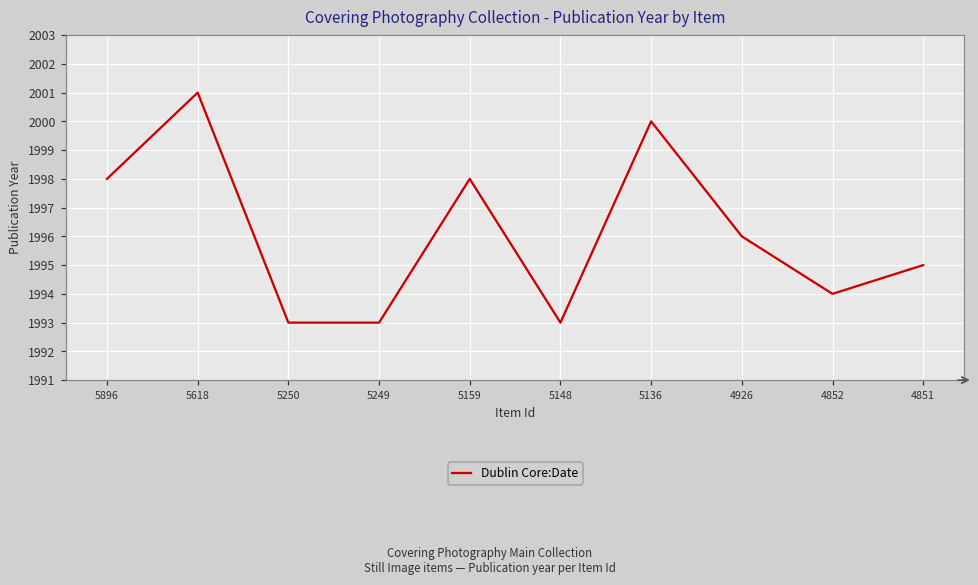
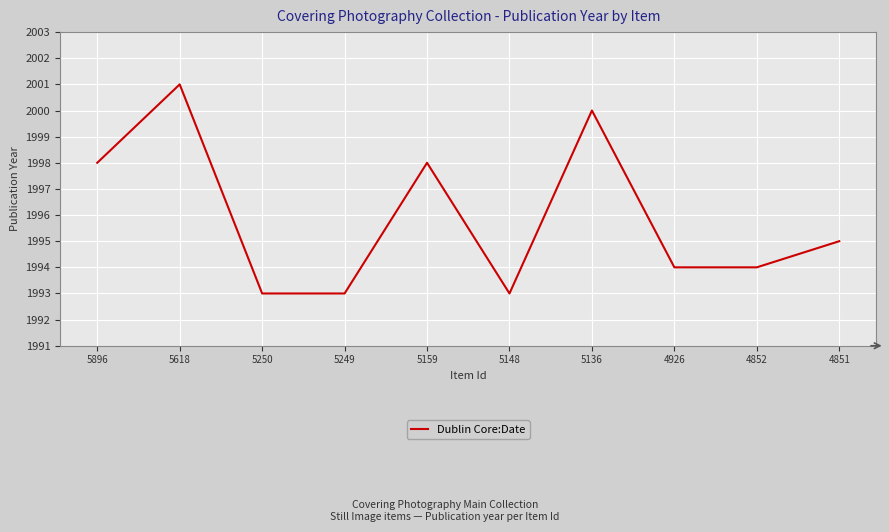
  {
    "5896": 1998,
    "5618": 2001,
    "5250": 1993,
    "5249": 1993,
    "5159": 1998,
    "5148": 1993,
    "5136": 2000,
-   "4926": 1996,
+   "4926": 1994,
    "4852": 1994,
    "4851": 1995
  }
